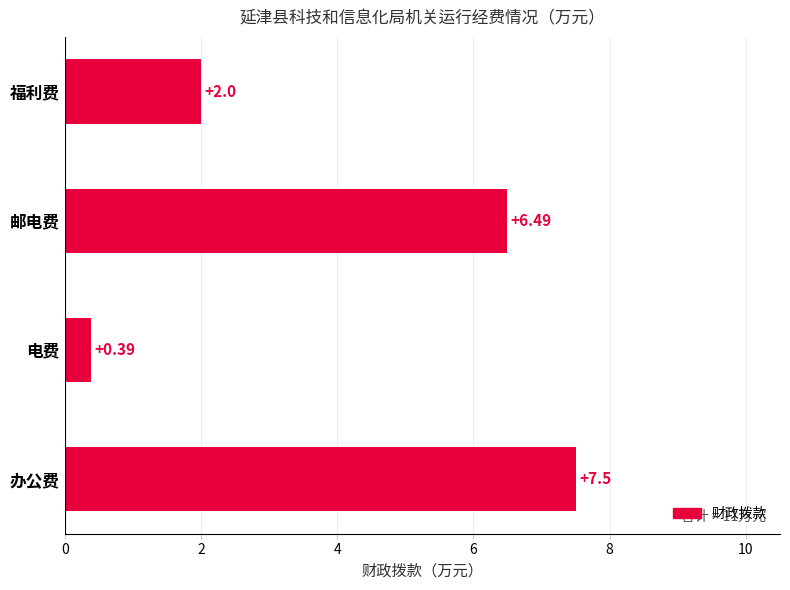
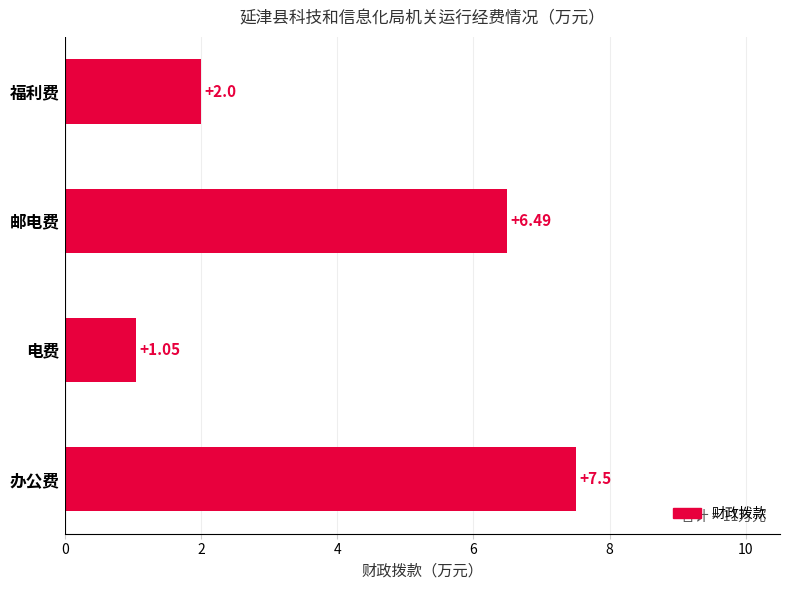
  {
    "福利费": "+2.0",
    "邮电费": "+6.49",
-   "电费": "+0.39",
+   "电费": "+1.05",
    "办公费": "+7.5"
  }
